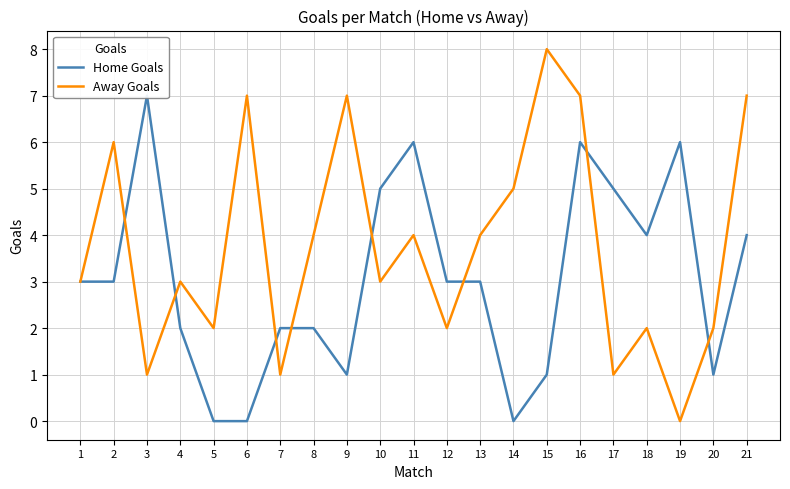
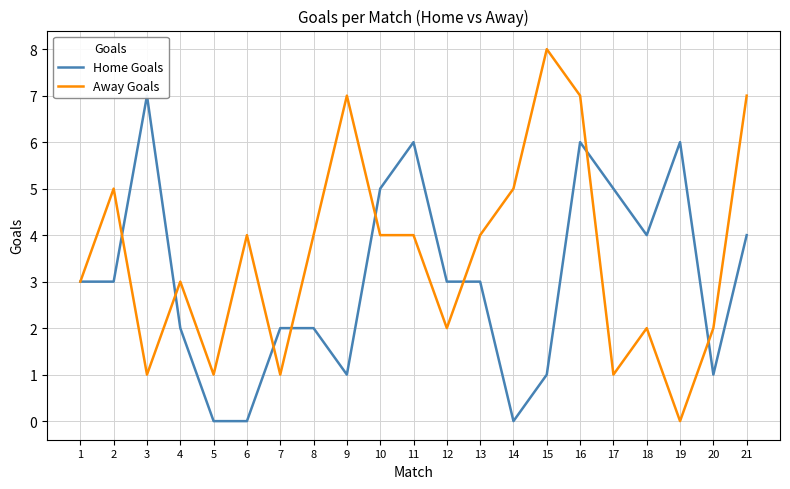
  {
    "Home Goals": {
      "2": 3,
      "4": 2,
      "5": 0,
      "6": 0,
      "7": 2,
      "8": 2,
      "9": 1,
      "10": 5,
      "11": 6,
      "12": 3,
      "13": 3,
      "14": 0,
      "15": 1,
      "16": 6,
      "17": 5,
      "18": 4,
      "19": 6,
      "20": 1,
      "21": 4
    },
    "Away Goals": {
-     "2": 6,
+     "2": 5,
      "3": 1,
      "4": 3,
-     "5": 2,
-     "6": 7,
+     "5": 1,
+     "6": 4,
      "7": 1,
      "8": 4,
      "9": 7,
-     "10": 3,
+     "10": 4,
      "11": 4,
      "12": 2,
      "13": 4,
      "14": 5,
      "15": 8,
      "16": 7,
      "17": 1,
      "18": 2,
      "19": 0,
      "20": 2,
      "21": 7
    }
  }
